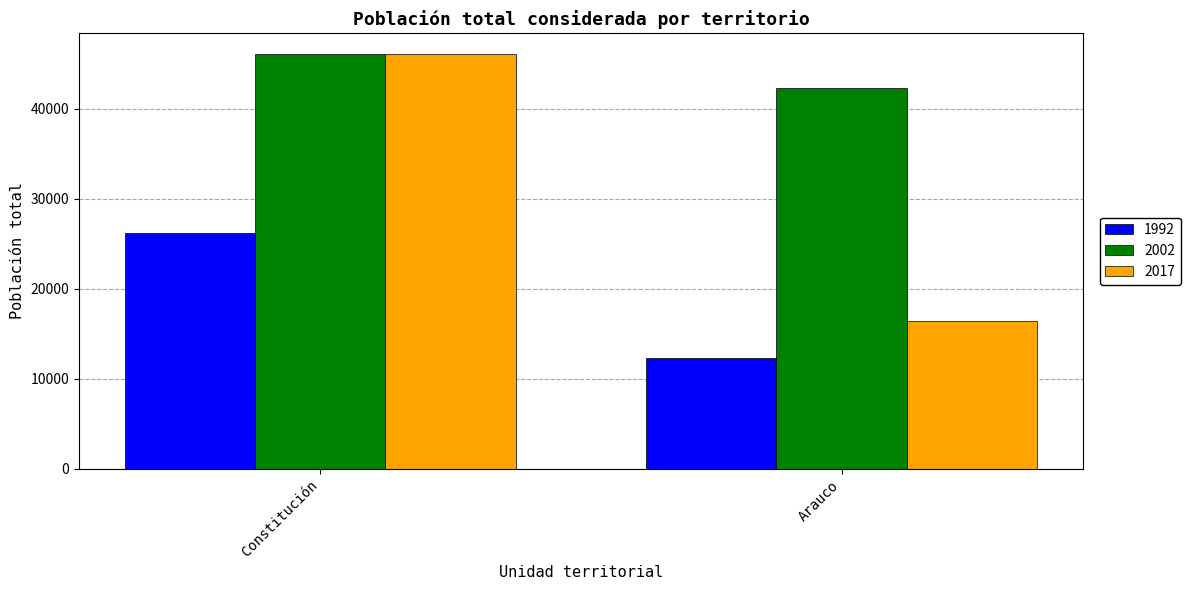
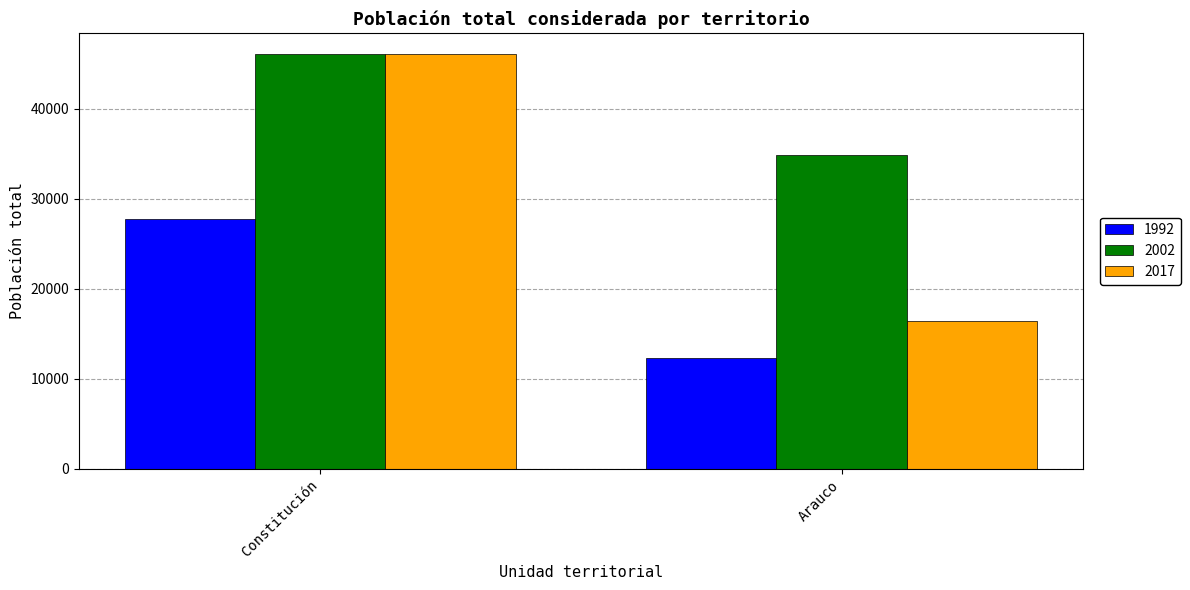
  {
    "1992": {
-     "Constitución": 26000,
+     "Constitución": 28000,
      "Arauco": 12000
    },
    "2002": {
      "Constitución": 46000,
-     "Arauco": 42000
+     "Arauco": 35000
    },
    "2017": {
      "Constitución": 46000,
      "Arauco": 16000
    }
  }
